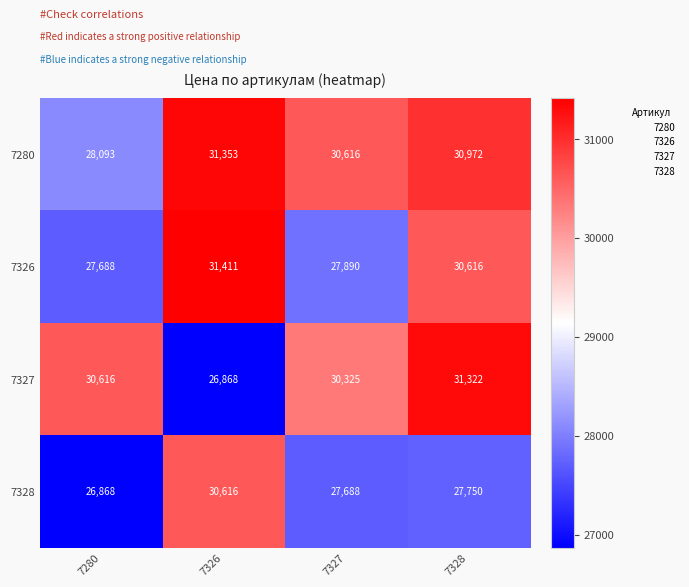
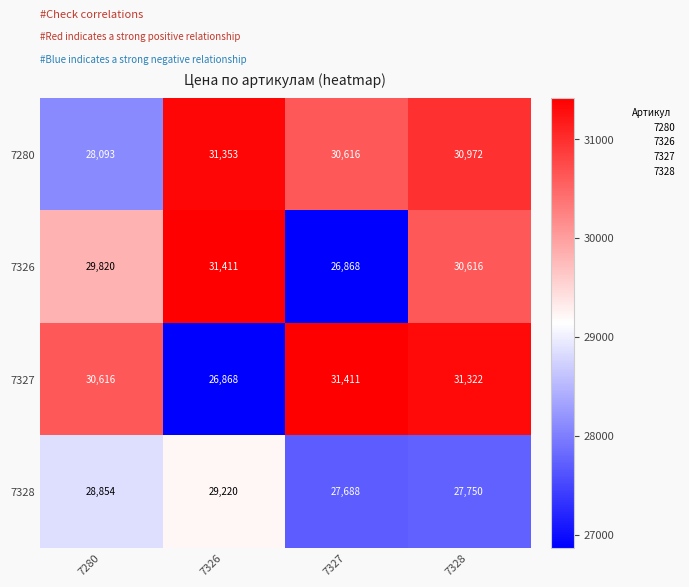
  {
    "7280": {
      "7280": "28,093",
      "7326": "31,353",
      "7327": "30,616",
      "7328": "30,972"
    },
    "7326": {
-     "7280": "27,688",
+     "7280": "29,820",
      "7326": "31,411",
-     "7327": "27,890",
+     "7327": "26,868",
      "7328": "30,616"
    },
    "7327": {
      "7280": "30,616",
      "7326": "26,868",
-     "7327": "30,325",
+     "7327": "31,411",
      "7328": "31,322"
    },
    "7328": {
-     "7280": "26,868",
-     "7326": "30,616",
+     "7280": "28,854",
+     "7326": "29,220",
      "7327": "27,688",
      "7328": "27,750"
    }
  }
